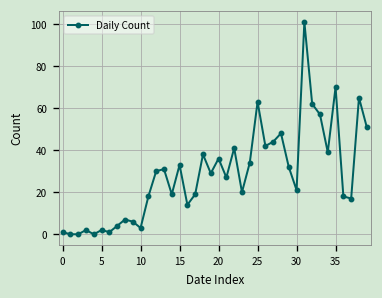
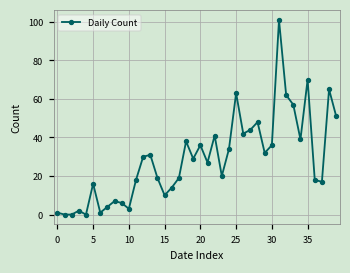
  {
    "0": 1,
-   "5": 2,
+   "5": 16,
    "10": 3,
-   "15": 33,
+   "15": 10,
    "20": 36,
    "25": 63,
-   "30": 21,
+   "30": 36,
    "35": 70
  }
